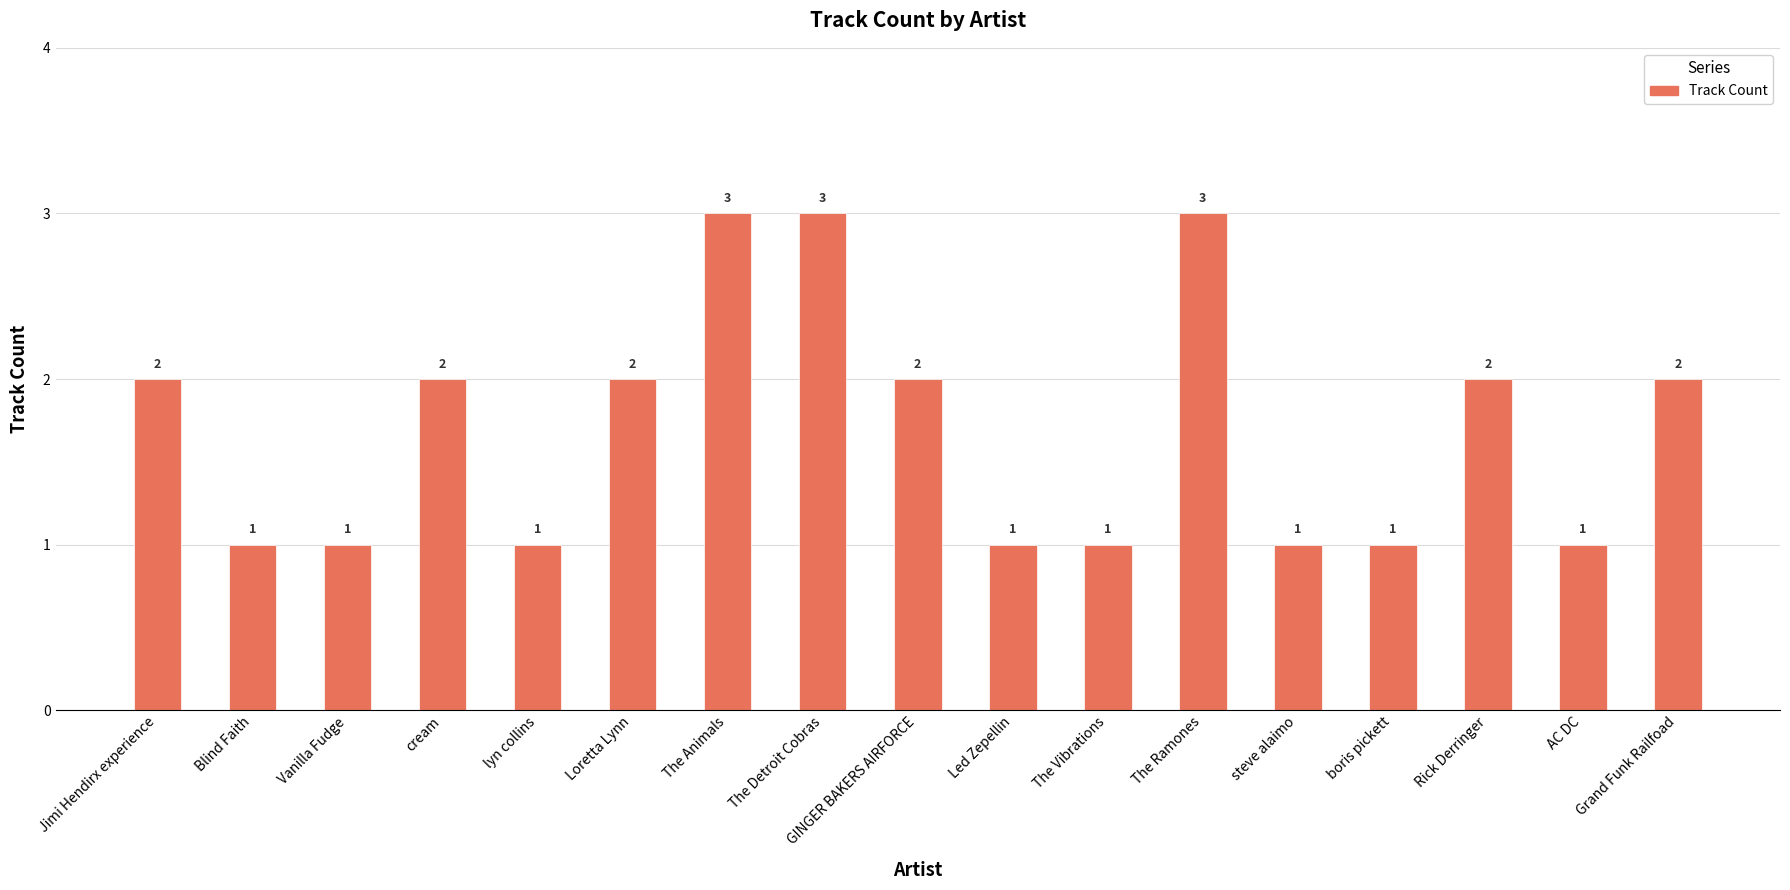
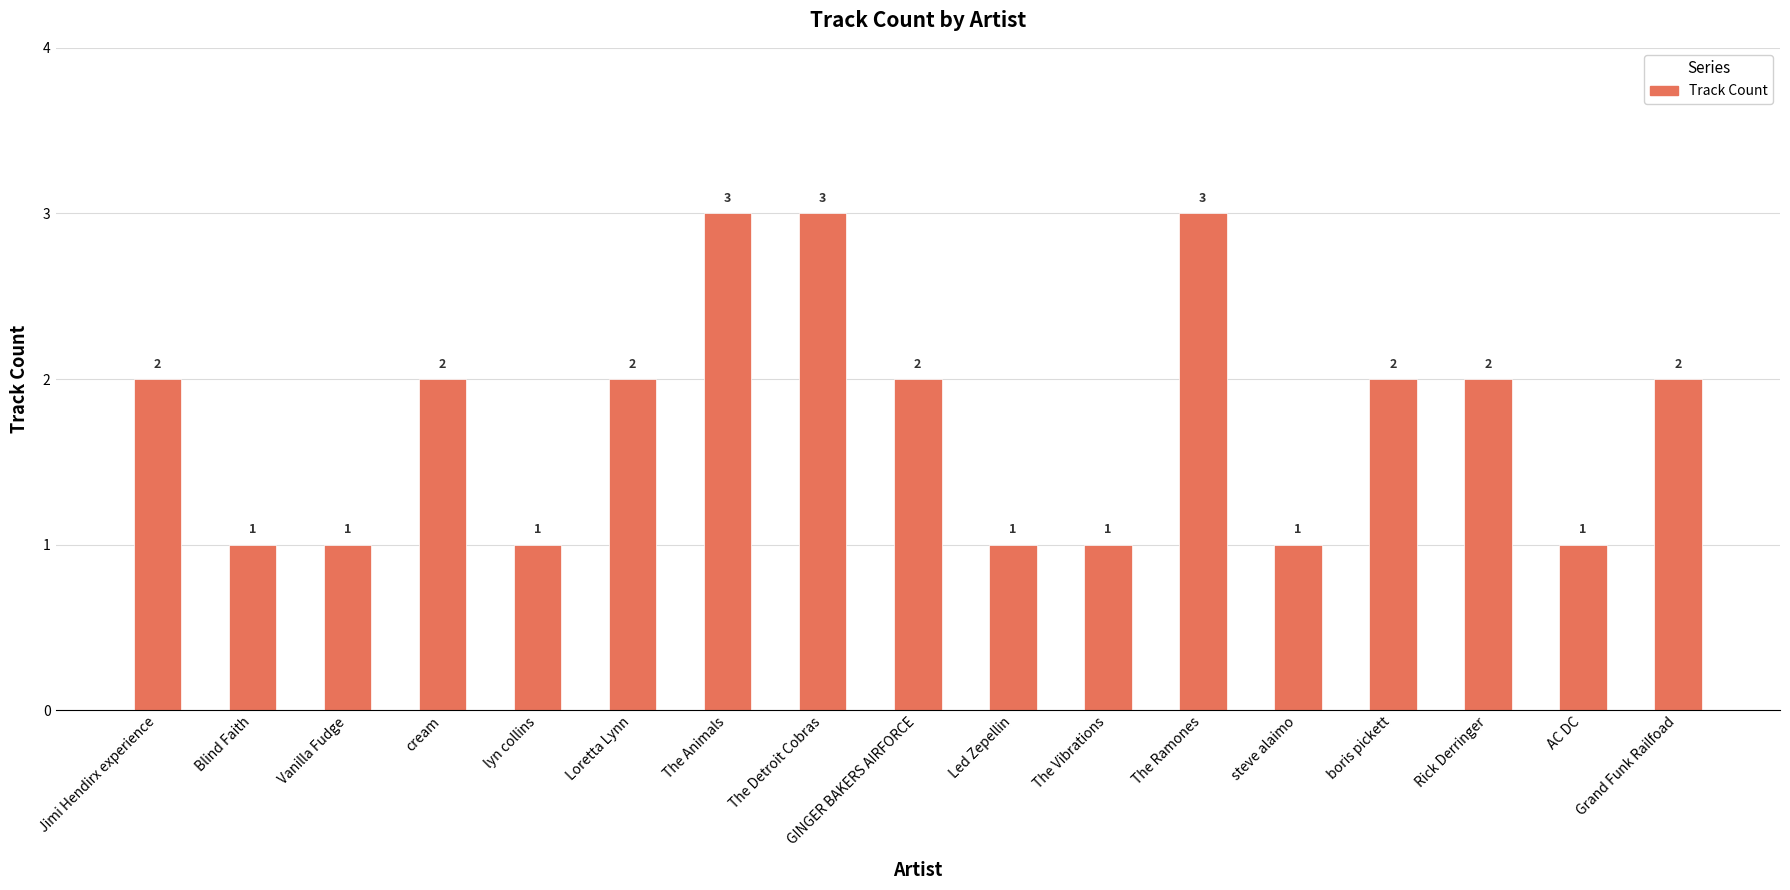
  {
    "Jimi Hendirx experience": 2,
    "Blind Faith": 1,
    "Vanilla Fudge": 1,
    "cream": 2,
    "lyn collins": 1,
    "Loretta Lynn": 2,
    "The Animals": 3,
    "The Detroit Cobras": 3,
    "GINGER BAKERS AIRFORCE": 2,
    "Led Zepellin": 1,
    "The Vibrations": 1,
    "The Ramones": 3,
    "steve alaimo": 1,
-   "boris pickett": 1,
+   "boris pickett": 2,
    "Rick Derringer": 2,
    "AC DC": 1,
    "Grand Funk Railfoad": 2
  }
